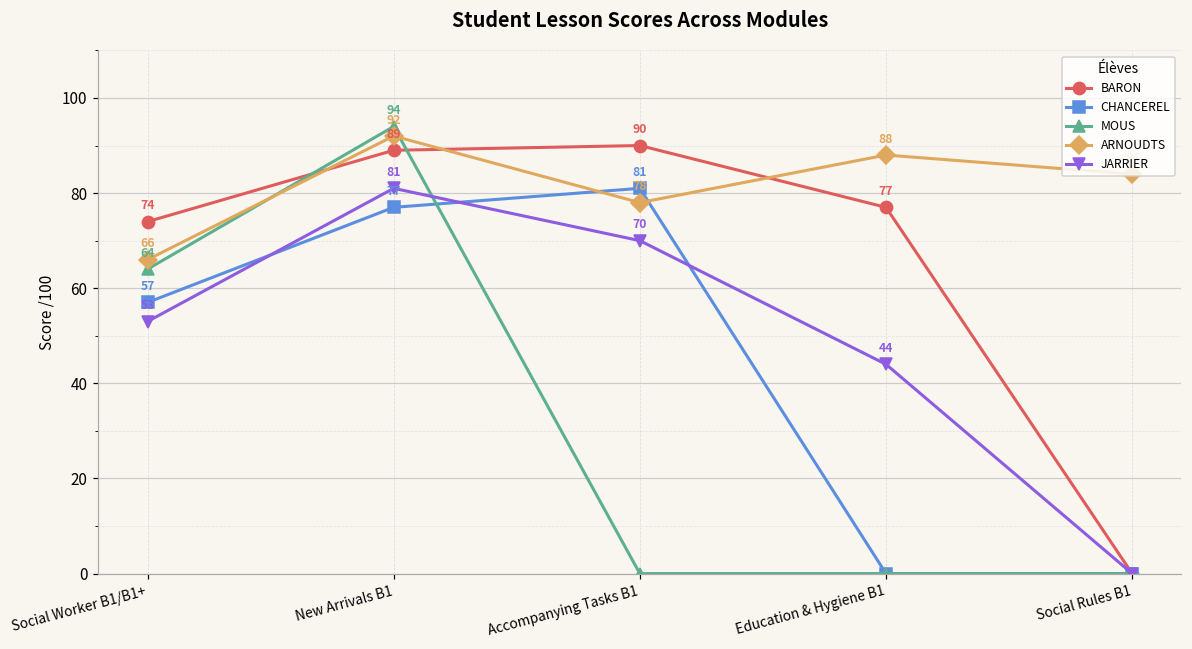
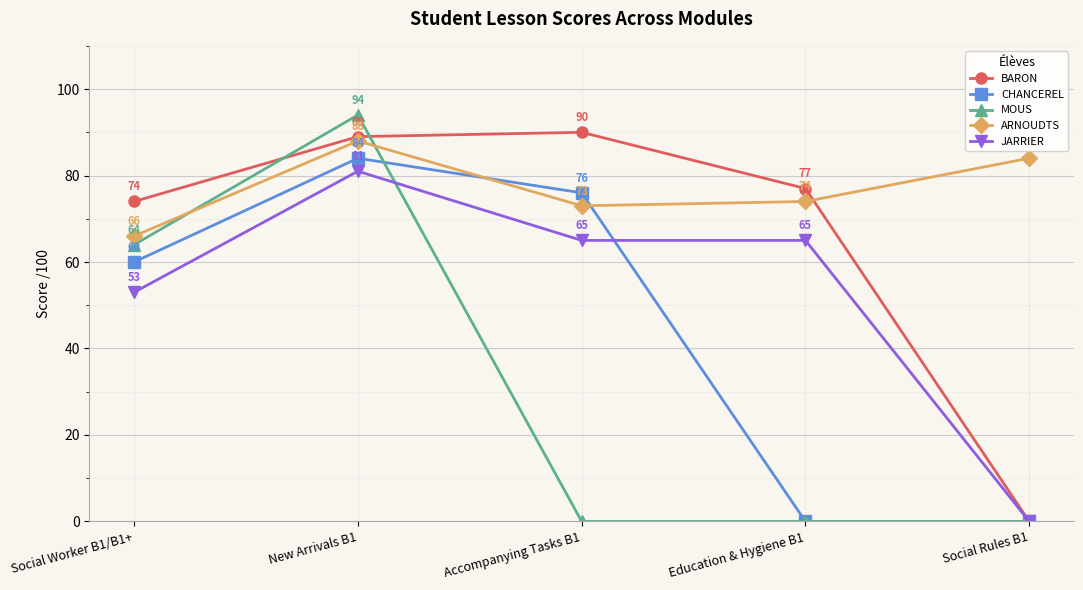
  {
    "BARON": {
      "Social Worker B1/B1+": 74,
      "Accompanying Tasks B1": 90,
      "Education & Hygiene B1": 77
    },
    "CHANCEREL": {
-     "Social Worker B1/B1+": 57,
-     "New Arrivals B1": 77,
-     "Accompanying Tasks B1": 81
+     "Social Worker B1/B1+": 60,
+     "New Arrivals B1": 84,
+     "Accompanying Tasks B1": 76
    },
    "MOUS": {
      "Accompanying Tasks B1": 0
    },
    "ARNOUDTS": {
-     "New Arrivals B1": 92,
-     "Accompanying Tasks B1": 78,
-     "Education & Hygiene B1": 88
+     "New Arrivals B1": 88,
+     "Accompanying Tasks B1": 73,
+     "Education & Hygiene B1": 74
    },
    "JARRIER": {
      "New Arrivals B1": 81,
-     "Accompanying Tasks B1": 70,
-     "Education & Hygiene B1": 44
+     "Accompanying Tasks B1": 65,
+     "Education & Hygiene B1": 65
    }
  }
